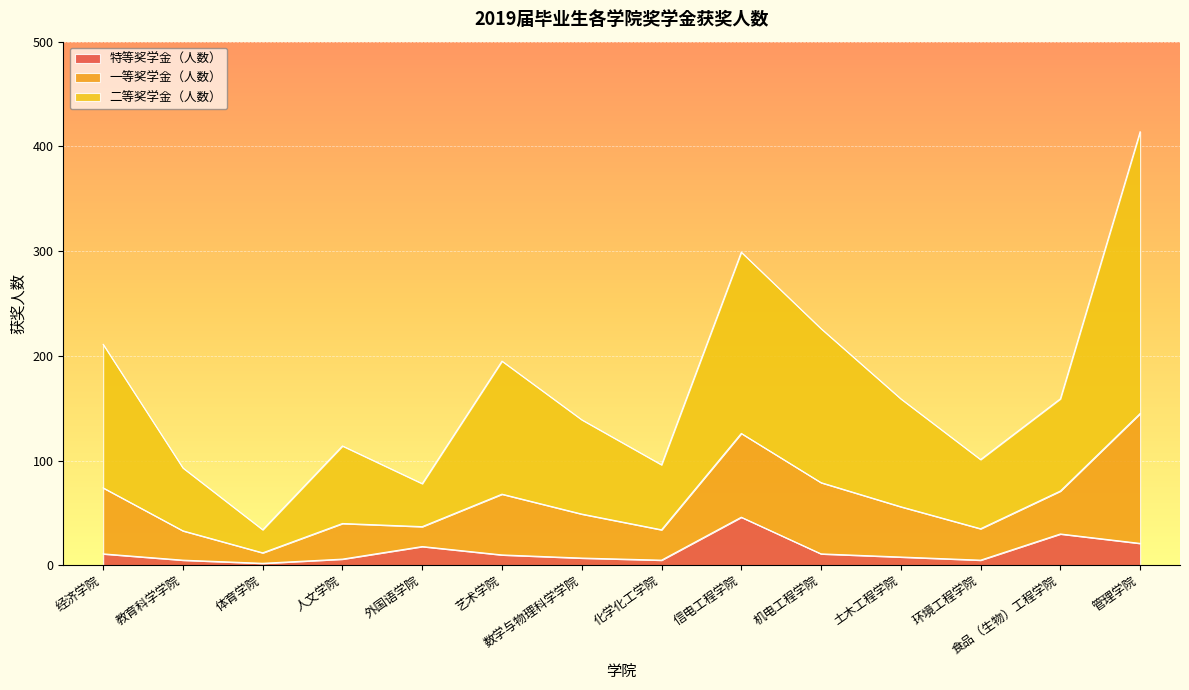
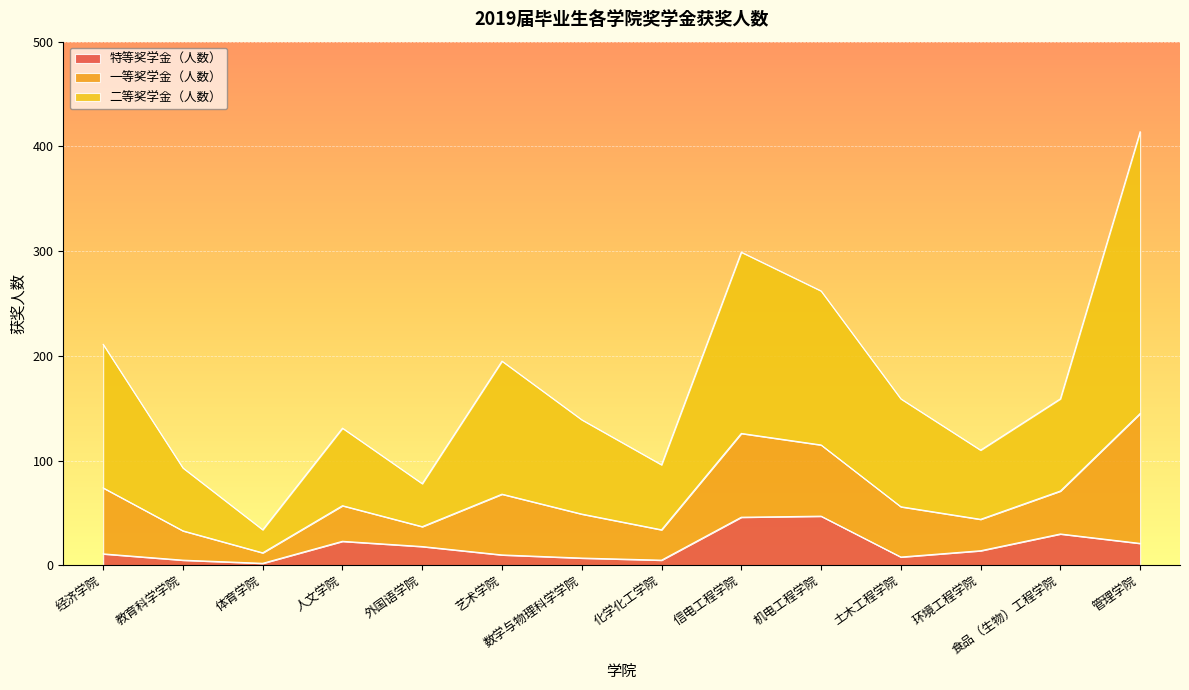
  {
    "特等奖学金（人数）": {
      "经济学院": 11,
      "教育科学学院": 5,
      "体育学院": 2,
-     "人文学院": 6,
+     "人文学院": 23,
      "外国语学院": 18,
      "艺术学院": 10,
      "数学与物理科学学院": 7,
      "化学化工学院": 5,
      "信电工程学院": 46,
-     "机电工程学院": 11,
+     "机电工程学院": 47,
      "土木工程学院": 8,
-     "环境工程学院": 5,
+     "环境工程学院": 14,
      "食品（生物）工程学院": 30,
      "管理学院": 21
    }
  }
